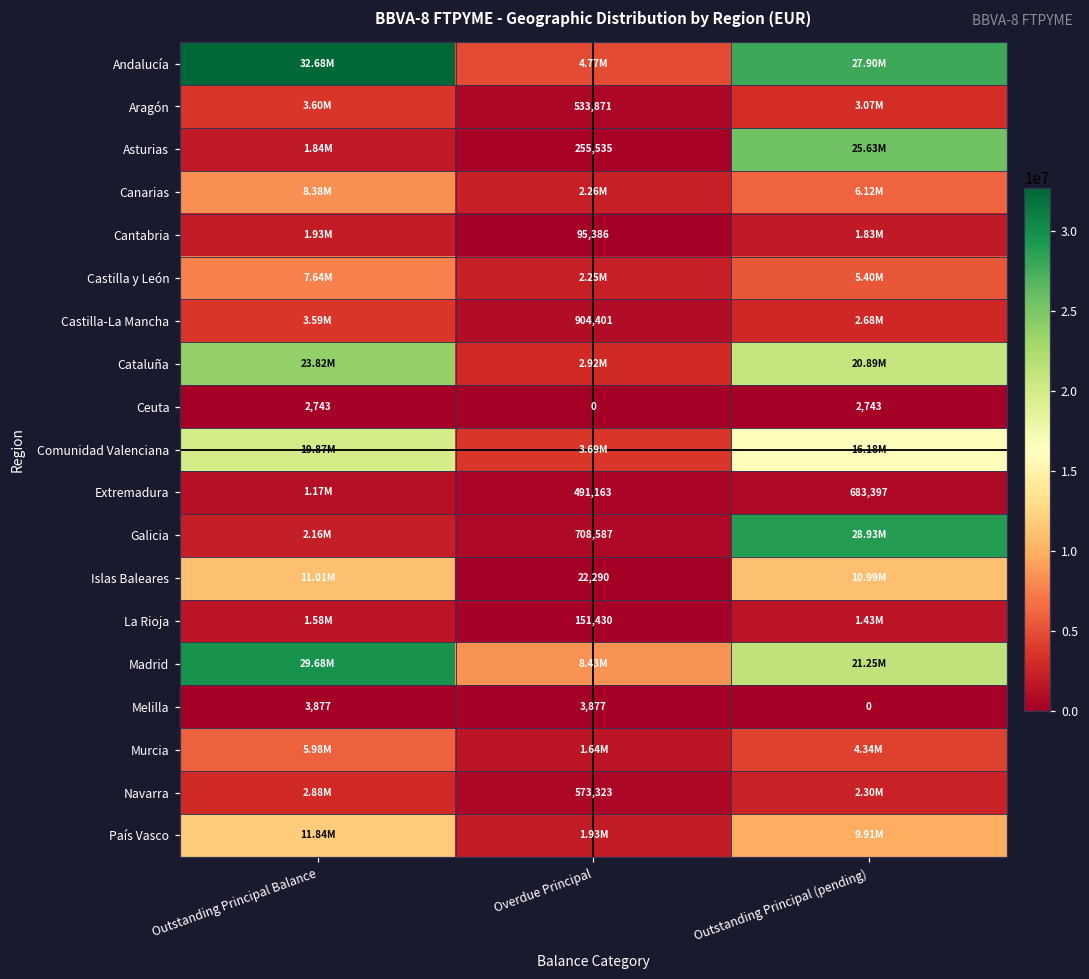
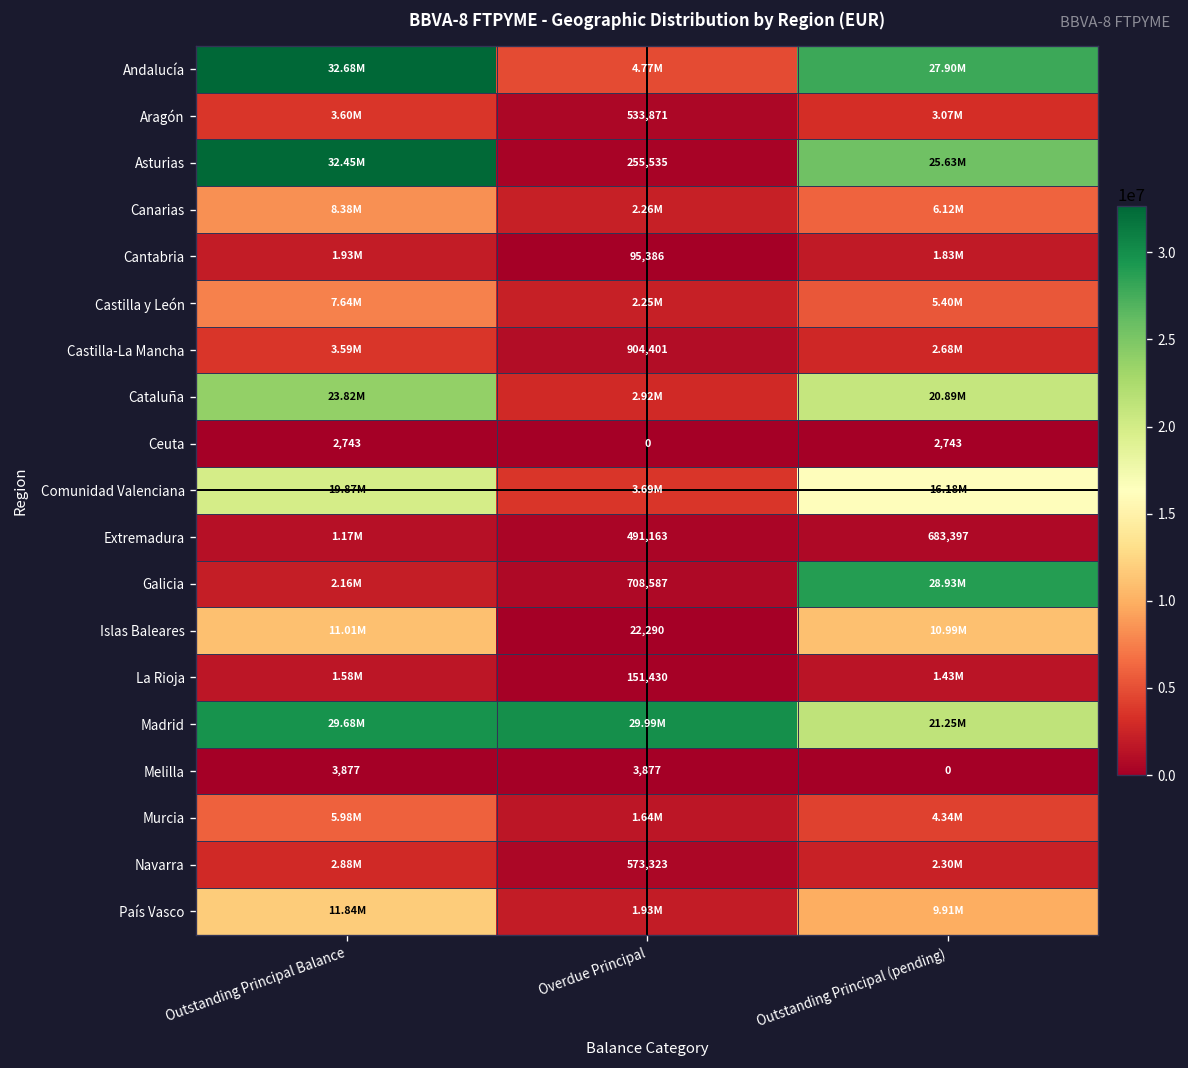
  {
    "Andalucía": {
      "Outstanding Principal Balance": "32.68M",
      "Overdue Principal": "4.77M",
      "Outstanding Principal (pending)": "27.90M"
    },
    "Aragón": {
      "Outstanding Principal Balance": "3.60M",
      "Overdue Principal": "533,871",
      "Outstanding Principal (pending)": "3.07M"
    },
    "Asturias": {
-     "Outstanding Principal Balance": "1.84M",
+     "Outstanding Principal Balance": "32.45M",
      "Overdue Principal": "255,535",
      "Outstanding Principal (pending)": "25.63M"
    },
    "Canarias": {
      "Outstanding Principal Balance": "8.38M",
      "Overdue Principal": "2.26M",
      "Outstanding Principal (pending)": "6.12M"
    },
    "Cantabria": {
      "Outstanding Principal Balance": "1.93M",
      "Overdue Principal": "95,386",
      "Outstanding Principal (pending)": "1.83M"
    },
    "Castilla y León": {
      "Outstanding Principal Balance": "7.64M",
      "Overdue Principal": "2.25M",
      "Outstanding Principal (pending)": "5.40M"
    },
    "Castilla-La Mancha": {
      "Outstanding Principal Balance": "3.59M",
      "Overdue Principal": "904,401",
      "Outstanding Principal (pending)": "2.68M"
    },
    "Cataluña": {
      "Outstanding Principal Balance": "23.82M",
      "Overdue Principal": "2.92M",
      "Outstanding Principal (pending)": "20.89M"
    },
    "Ceuta": {
      "Outstanding Principal Balance": "2,743",
      "Overdue Principal": "0",
      "Outstanding Principal (pending)": "2,743"
    },
    "Comunidad Valenciana": {
      "Outstanding Principal Balance": "19.87M",
      "Overdue Principal": "3.69M",
      "Outstanding Principal (pending)": "16.18M"
    },
    "Extremadura": {
      "Outstanding Principal Balance": "1.17M",
      "Overdue Principal": "491,163",
      "Outstanding Principal (pending)": "683,397"
    },
    "Galicia": {
      "Outstanding Principal Balance": "2.16M",
      "Overdue Principal": "708,587",
      "Outstanding Principal (pending)": "28.93M"
    },
    "Islas Baleares": {
      "Outstanding Principal Balance": "11.01M",
      "Overdue Principal": "22,290",
      "Outstanding Principal (pending)": "10.99M"
    },
    "La Rioja": {
      "Outstanding Principal Balance": "1.58M",
      "Overdue Principal": "151,430",
      "Outstanding Principal (pending)": "1.43M"
    },
    "Madrid": {
      "Outstanding Principal Balance": "29.68M",
-     "Overdue Principal": "8.43M",
+     "Overdue Principal": "29.99M",
      "Outstanding Principal (pending)": "21.25M"
    },
    "Melilla": {
      "Outstanding Principal Balance": "3,877",
      "Overdue Principal": "3,877",
      "Outstanding Principal (pending)": "0"
    },
    "Murcia": {
      "Outstanding Principal Balance": "5.98M",
      "Overdue Principal": "1.64M",
      "Outstanding Principal (pending)": "4.34M"
    },
    "Navarra": {
      "Outstanding Principal Balance": "2.88M",
      "Overdue Principal": "573,323",
      "Outstanding Principal (pending)": "2.30M"
    },
    "País Vasco": {
      "Outstanding Principal Balance": "11.84M",
      "Overdue Principal": "1.93M",
      "Outstanding Principal (pending)": "9.91M"
    }
  }
